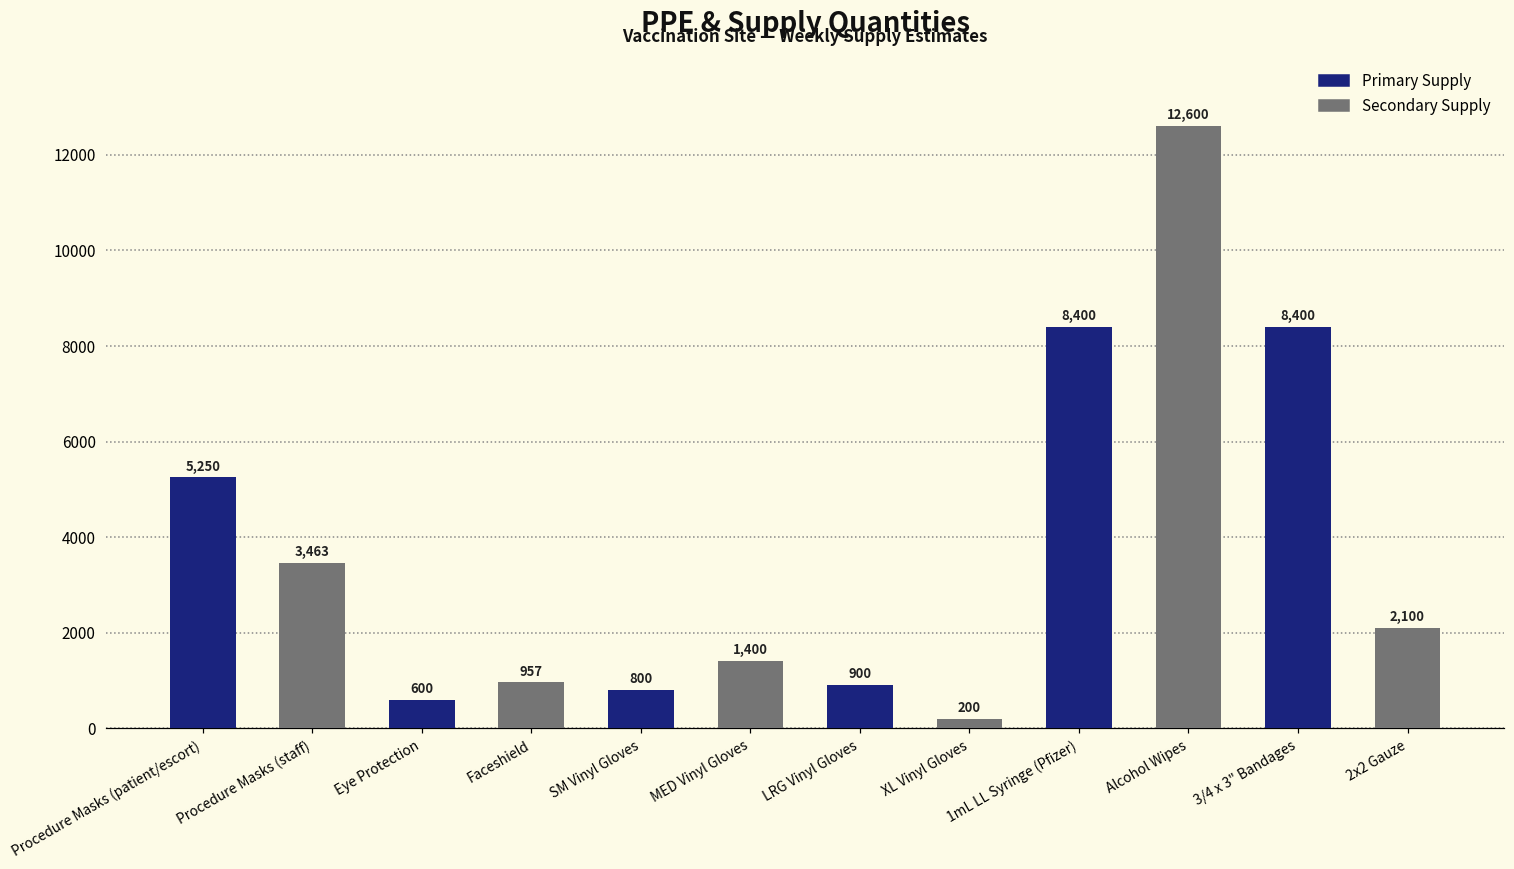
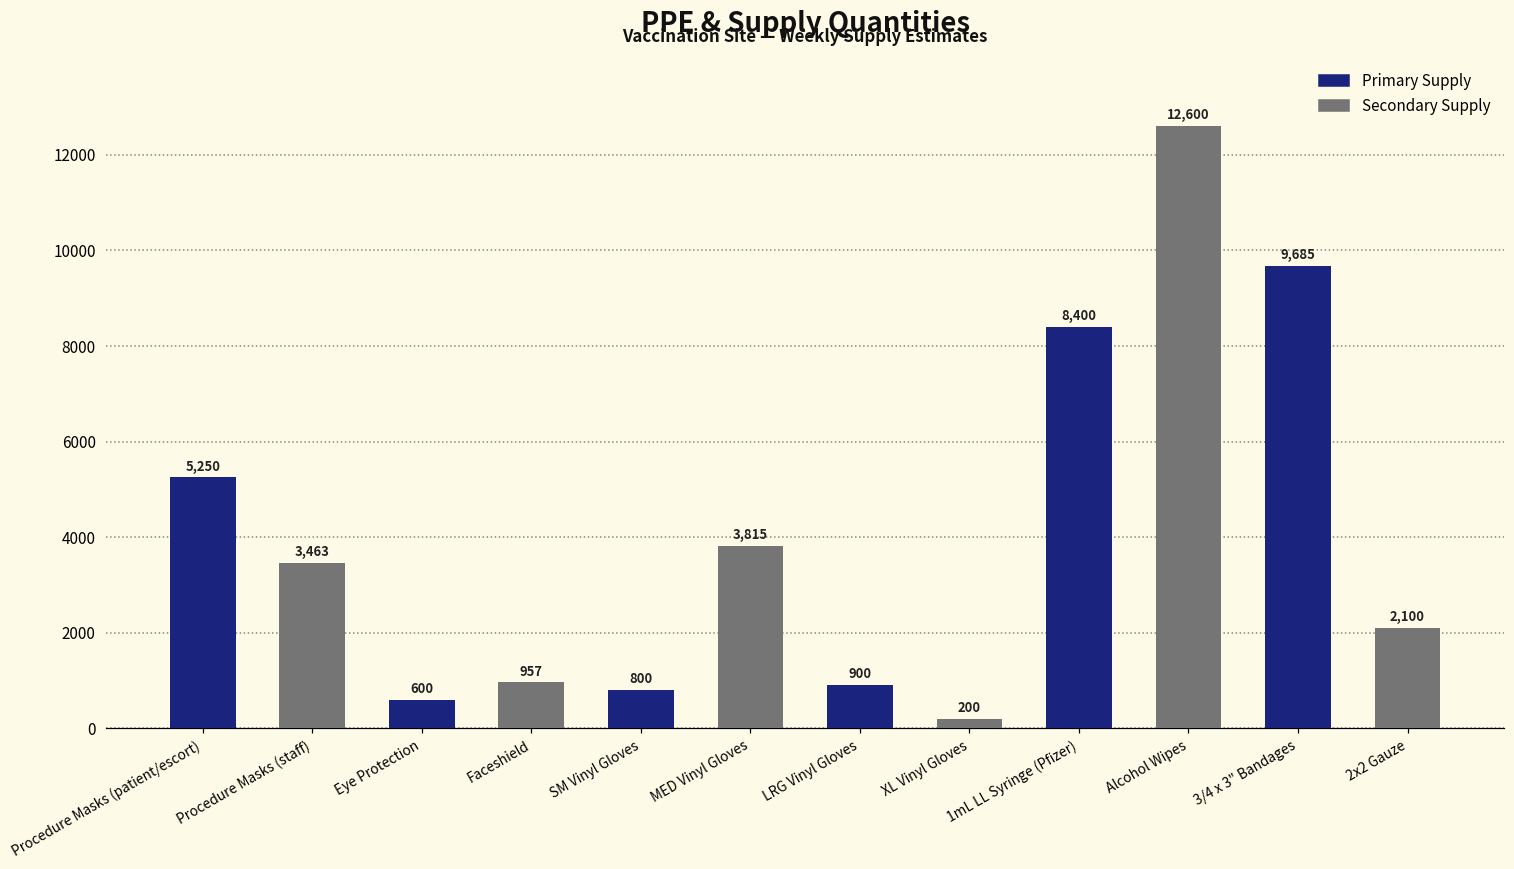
  {
    "Procedure Masks (patient/escort)": "5,250",
    "Procedure Masks (staff)": "3,463",
    "Eye Protection": "600",
    "Faceshield": "957",
    "SM Vinyl Gloves": "800",
-   "MED Vinyl Gloves": "1,400",
+   "MED Vinyl Gloves": "3,815",
    "LRG Vinyl Gloves": "900",
    "XL Vinyl Gloves": "200",
    "1mL LL Syringe (Pfizer)": "8,400",
    "Alcohol Wipes": "12,600",
-   "3/4 x 3\" Bandages": "8,400",
+   "3/4 x 3\" Bandages": "9,685",
    "2x2 Gauze": "2,100"
  }
